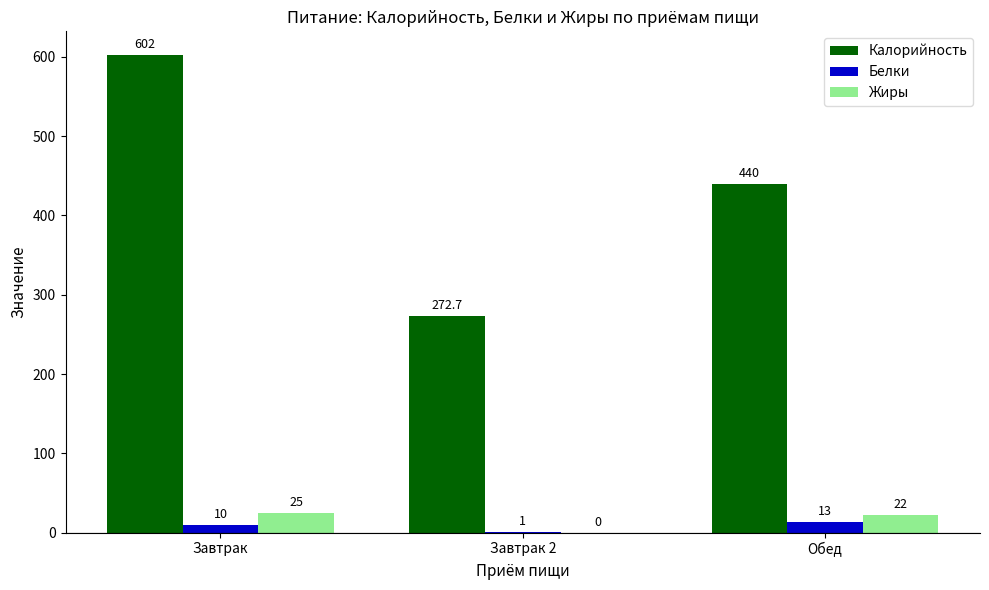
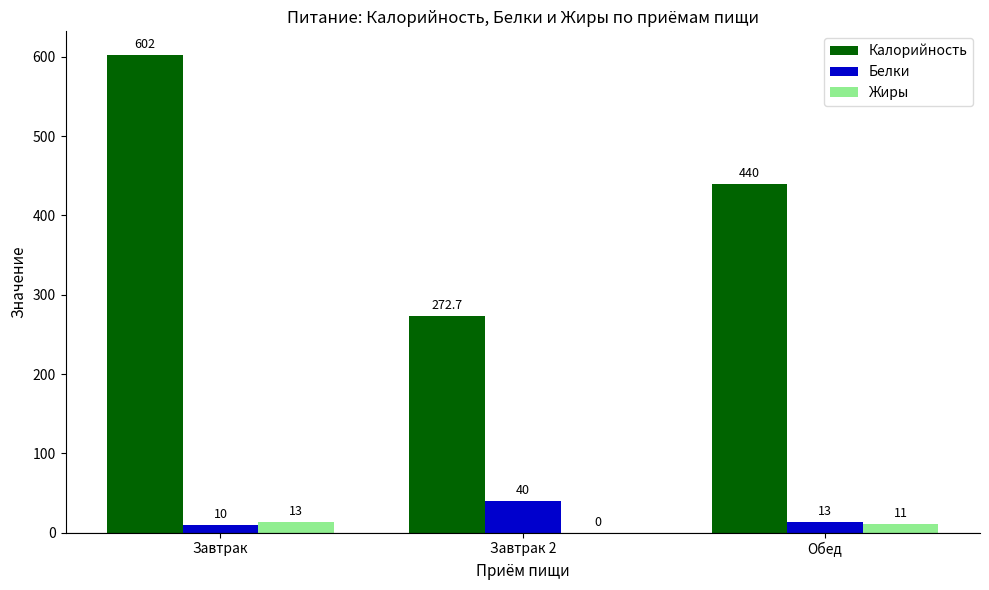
  {
    "Калорийность": {
      "Завтрак": 602,
      "Завтрак 2": 272.7,
      "Обед": 440
    },
    "Белки": {
      "Завтрак": 10,
-     "Завтрак 2": 1,
+     "Завтрак 2": 40,
      "Обед": 13
    },
    "Жиры": {
-     "Завтрак": 25,
+     "Завтрак": 13,
      "Завтрак 2": 0,
-     "Обед": 22
+     "Обед": 11
    }
  }
